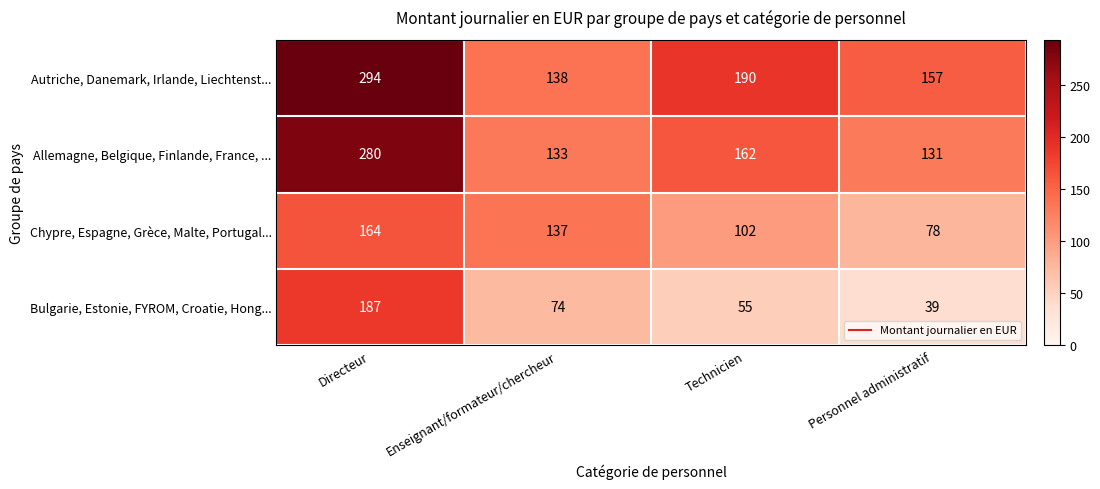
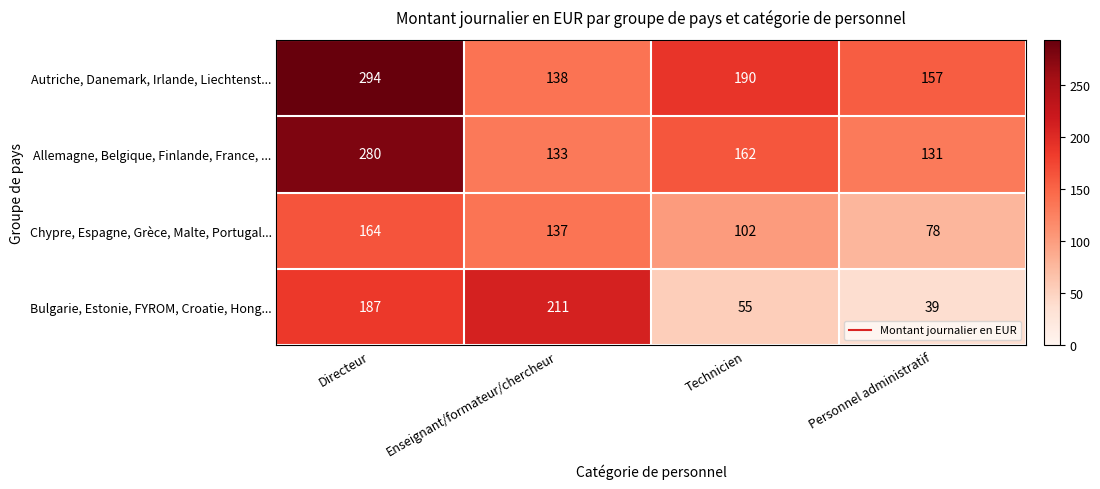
  {
    "Autriche, Danemark, Irlande, Liechtenst...": {
      "Directeur": 294,
      "Enseignant/formateur/chercheur": 138,
      "Technicien": 190,
      "Personnel administratif": 157
    },
    "Allemagne, Belgique, Finlande, France, ...": {
      "Directeur": 280,
      "Enseignant/formateur/chercheur": 133,
      "Technicien": 162,
      "Personnel administratif": 131
    },
    "Chypre, Espagne, Grèce, Malte, Portugal...": {
      "Directeur": 164,
      "Enseignant/formateur/chercheur": 137,
      "Technicien": 102,
      "Personnel administratif": 78
    },
    "Bulgarie, Estonie, FYROM, Croatie, Hong...": {
      "Directeur": 187,
-     "Enseignant/formateur/chercheur": 74,
+     "Enseignant/formateur/chercheur": 211,
      "Technicien": 55,
      "Personnel administratif": 39
    }
  }
